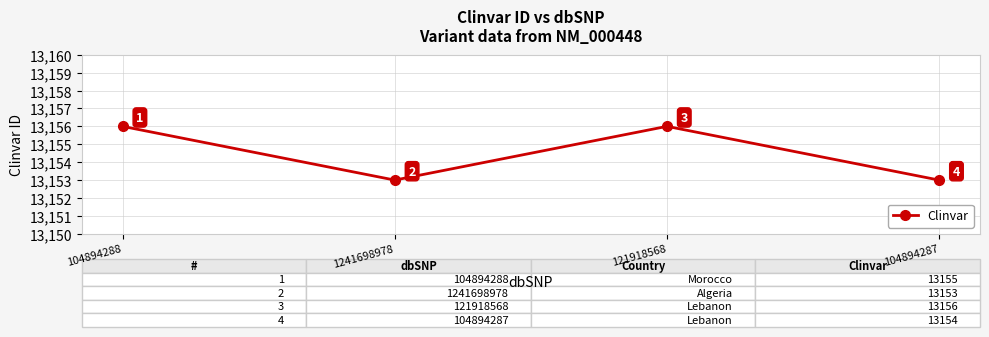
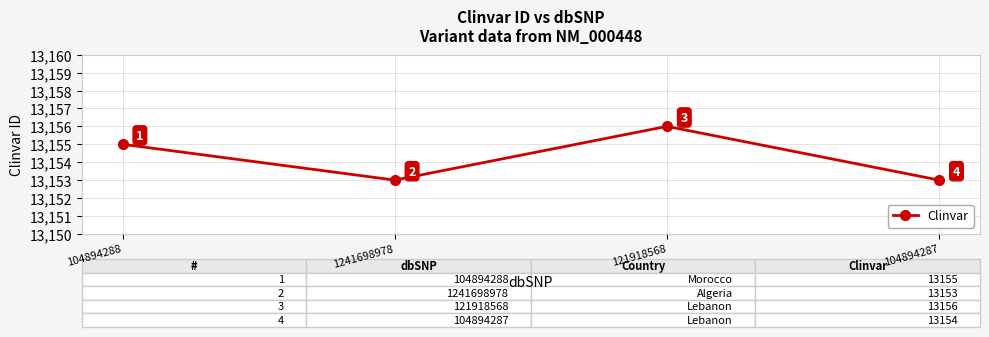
  {
-   "104894288": "13,156"
+   "104894288": "13,155"
  }
